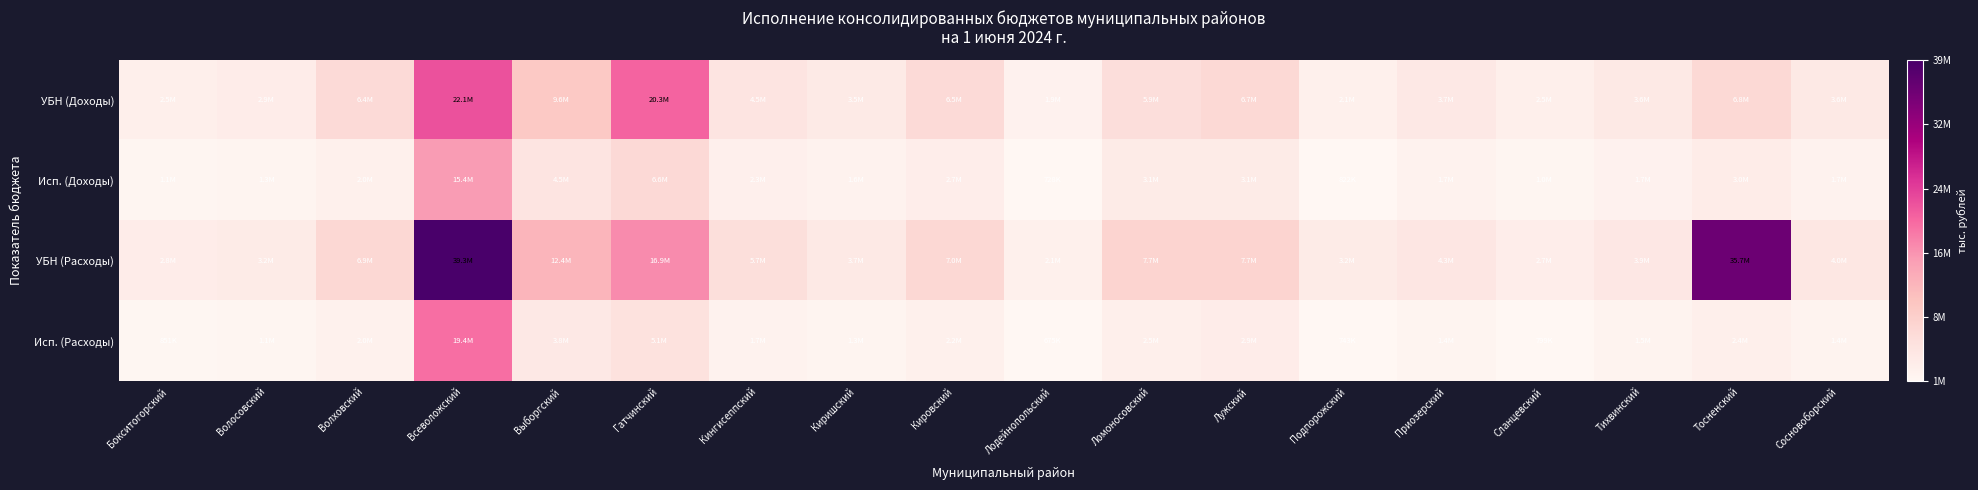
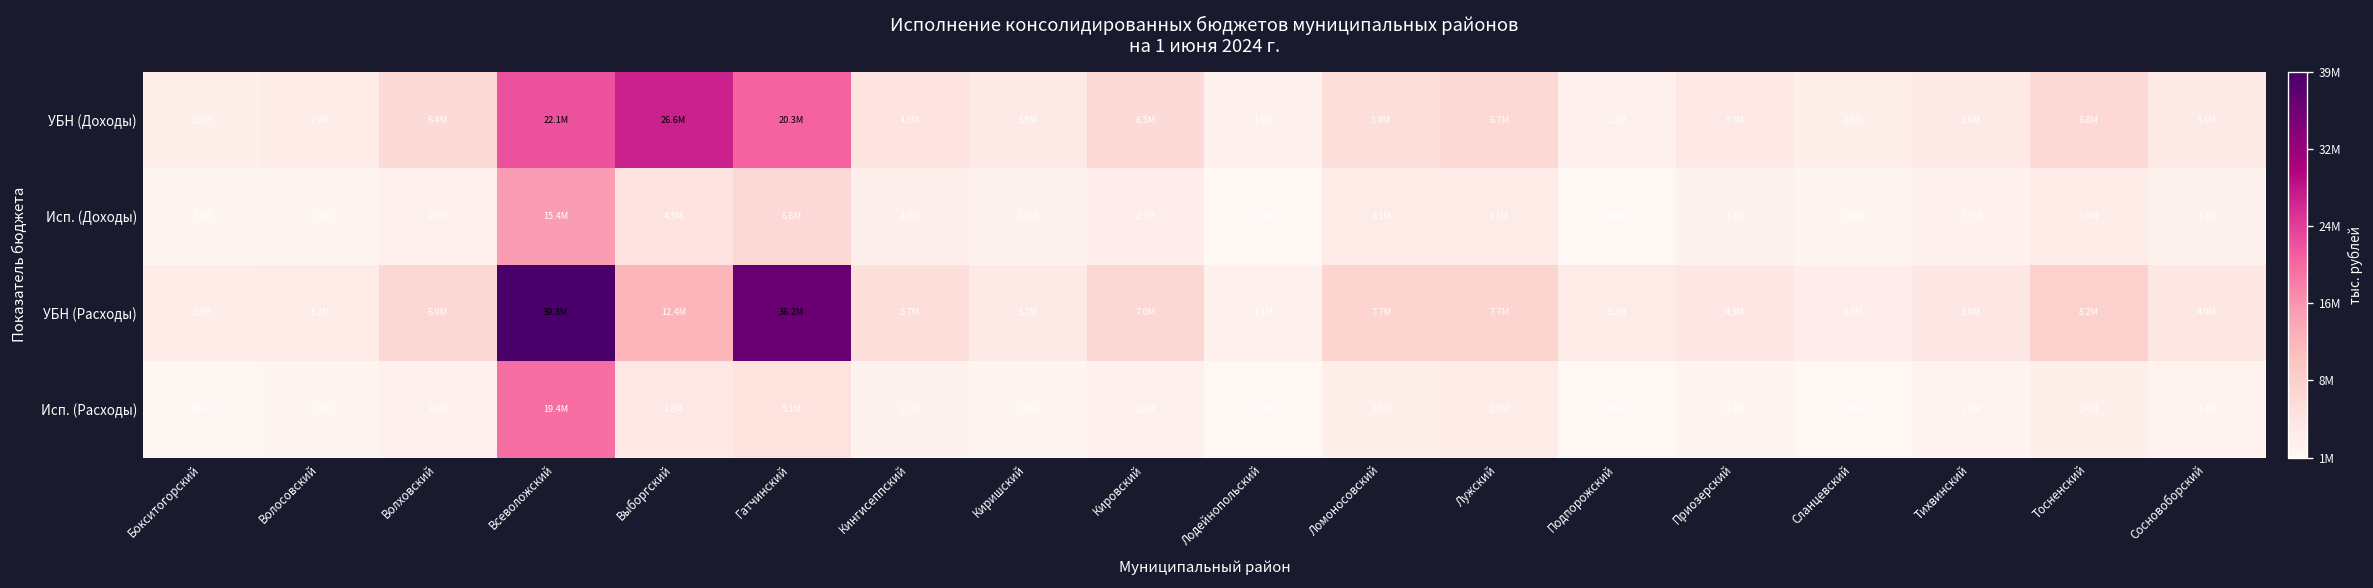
  {
    "УБН (Доходы)": {
      "Всеволожский": "22.1M",
-     "Выборгский": "9.6M",
+     "Выборгский": "26.6M",
      "Гатчинский": "20.3M"
    },
    "Исп. (Доходы)": {
      "Всеволожский": "15.4M"
    },
    "УБН (Расходы)": {
      "Всеволожский": "39.3M",
      "Выборгский": "12.4M",
-     "Гатчинский": "16.9M",
-     "Тосненский": "35.7M"
+     "Гатчинский": "36.2M",
+     "Тосненский": "8.2M"
    },
    "Исп. (Расходы)": {
      "Всеволожский": "19.4M"
    }
  }
